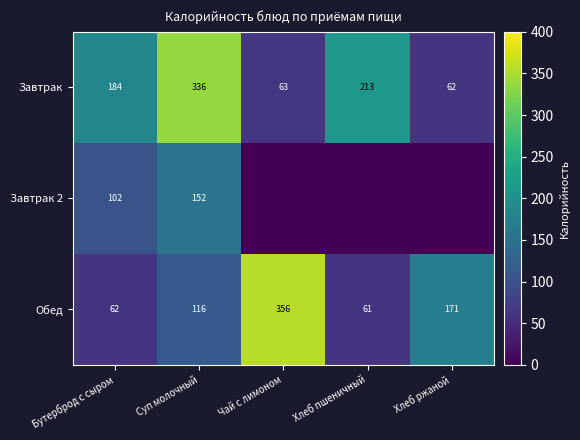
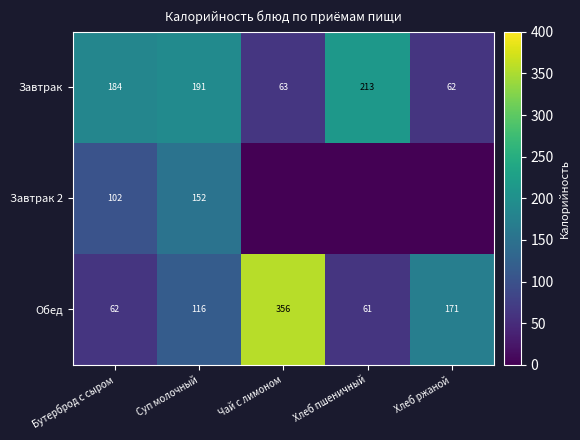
  {
    "Завтрак": {
      "Бутерброд с сыром": 184,
-     "Суп молочный": 336,
+     "Суп молочный": 191,
      "Чай с лимоном": 63,
      "Хлеб пшеничный": 213,
      "Хлеб ржаной": 62
    },
    "Завтрак 2": {
      "Бутерброд с сыром": 102,
      "Суп молочный": 152
    },
    "Обед": {
      "Бутерброд с сыром": 62,
      "Суп молочный": 116,
      "Чай с лимоном": 356,
      "Хлеб пшеничный": 61,
      "Хлеб ржаной": 171
    }
  }
